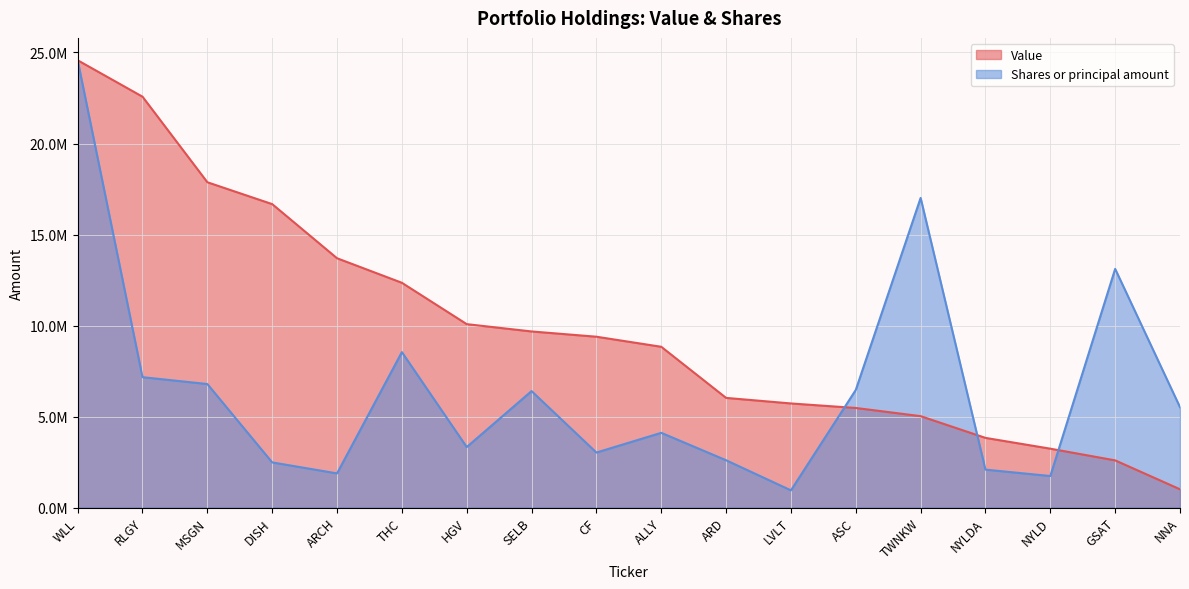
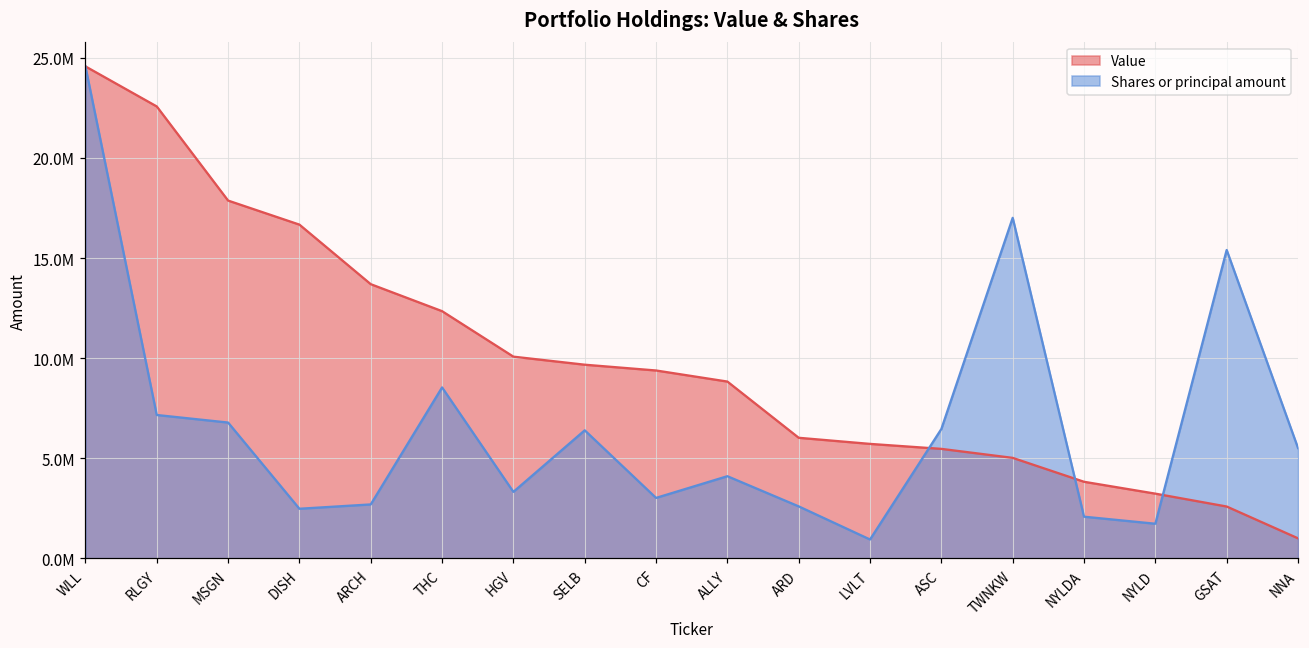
  {
    "Value": {
      "RLGY": 22600000,
      "MSGN": 17900000,
      "DISH": 16700000,
      "ARCH": 13700000,
      "THC": 12300000,
      "HGV": 10100000,
      "SELB": 9700000,
      "CF": 9400000,
      "ALLY": 8800000,
      "ARD": 6000000,
      "LVLT": 5700000,
      "ASC": 5500000,
      "TWNKW": 5000000,
      "NYLDA": 3800000,
      "NYLD": 3200000,
      "GSAT": 2600000,
      "NNA": 1000000
    },
    "Shares or principal amount": {
      "RLGY": 7200000,
      "MSGN": 6800000,
      "DISH": 2500000,
-     "ARCH": 1900000,
+     "ARCH": 2700000,
      "THC": 8500000,
      "HGV": 3300000,
      "SELB": 6400000,
      "CF": 3000000,
      "ALLY": 4100000,
      "ARD": 2600000,
      "LVLT": 900000,
      "ASC": 6500000,
      "TWNKW": 17000000,
      "NYLDA": 2100000,
      "NYLD": 1700000,
-     "GSAT": 13100000,
+     "GSAT": 15400000,
      "NNA": 5500000
    }
  }
